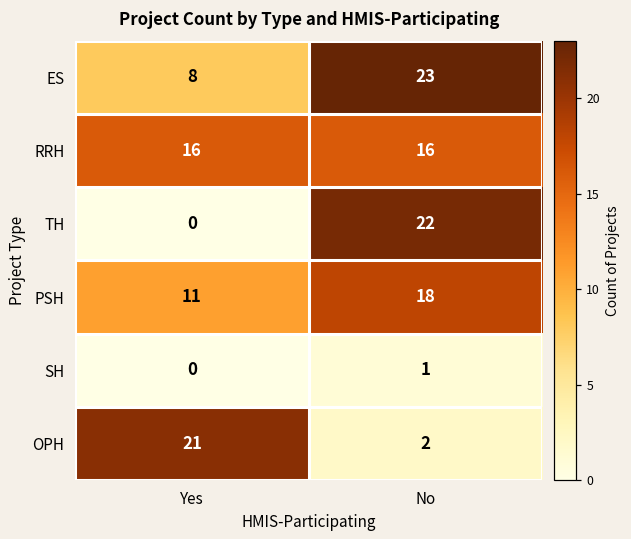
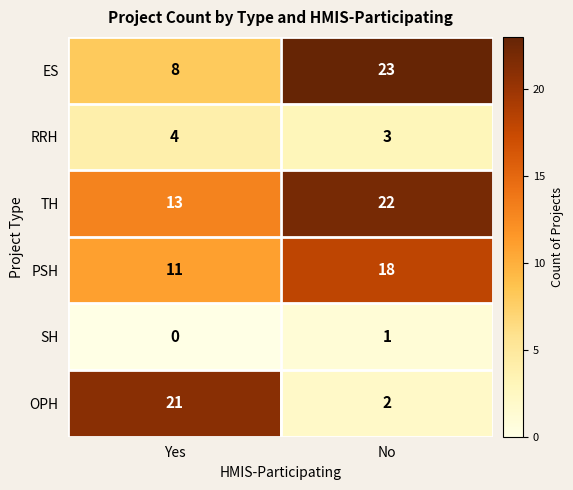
  {
    "ES": {
      "Yes": 8,
      "No": 23
    },
    "RRH": {
-     "Yes": 16,
-     "No": 16
+     "Yes": 4,
+     "No": 3
    },
    "TH": {
-     "Yes": 0,
+     "Yes": 13,
      "No": 22
    },
    "PSH": {
      "Yes": 11,
      "No": 18
    },
    "SH": {
      "Yes": 0,
      "No": 1
    },
    "OPH": {
      "Yes": 21,
      "No": 2
    }
  }
